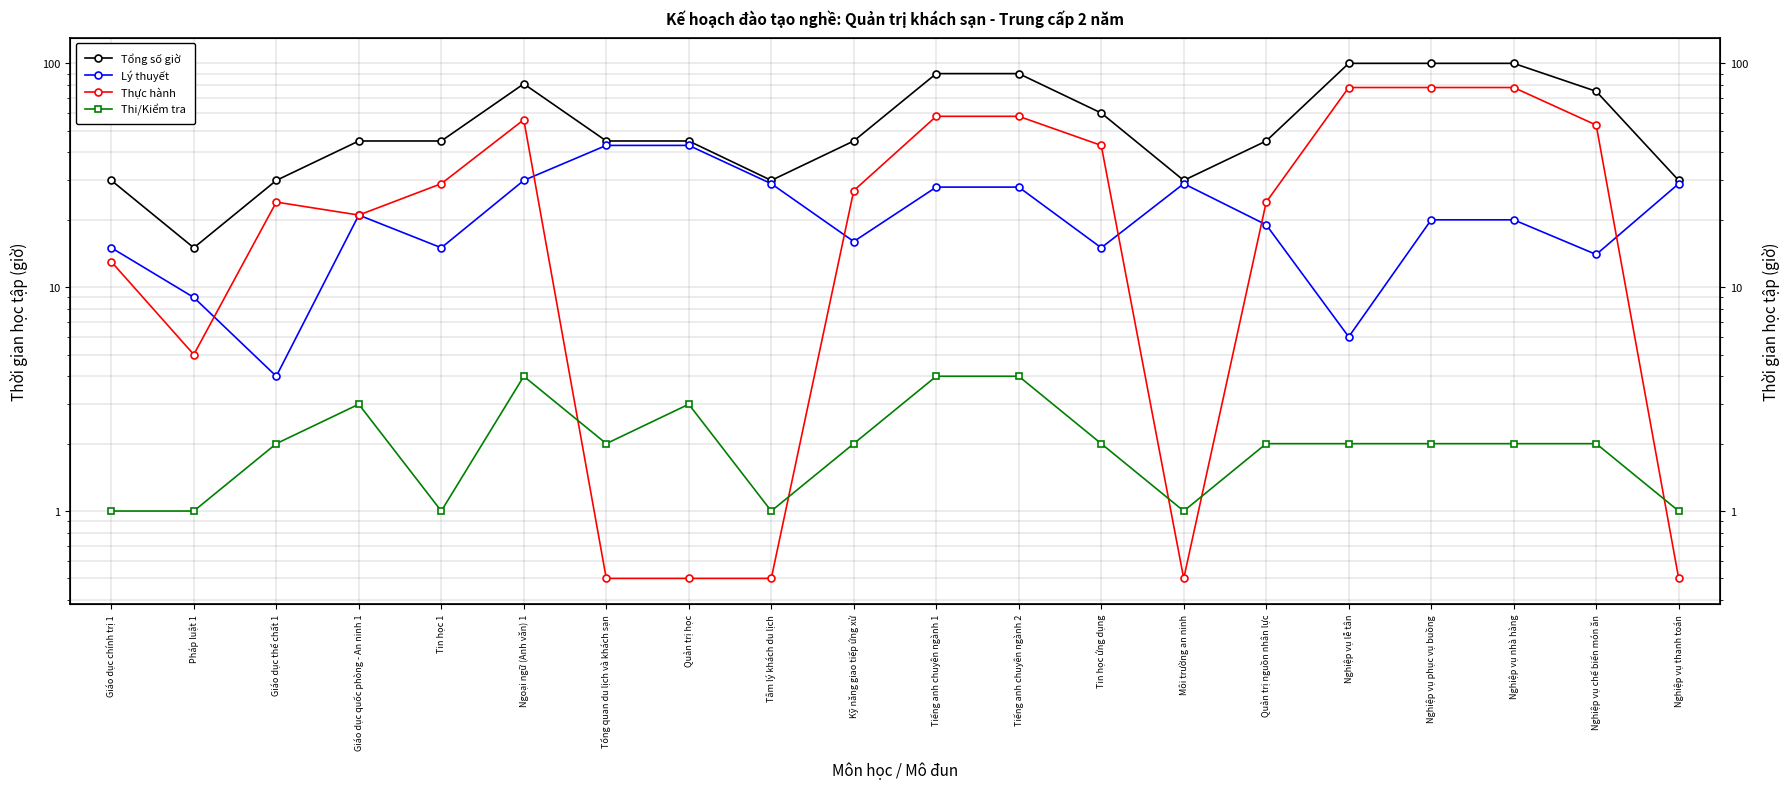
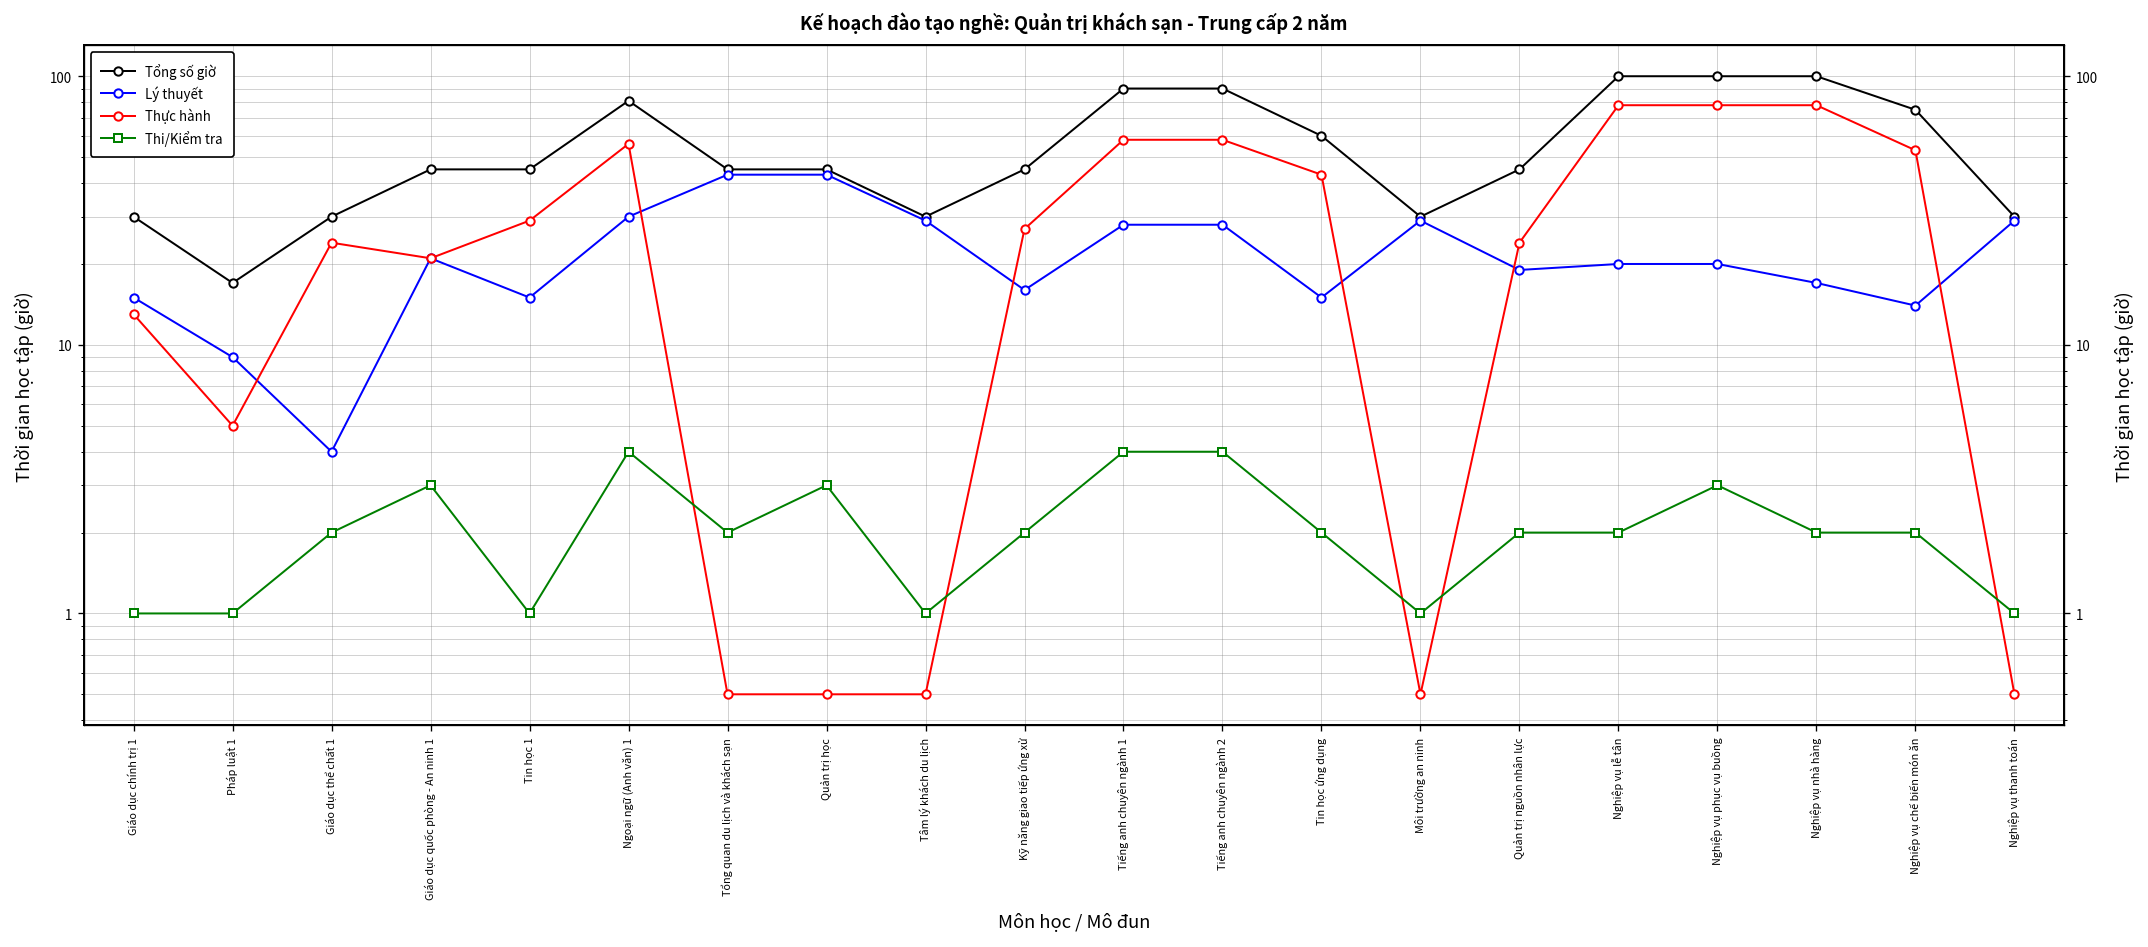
  {
    "Tổng số giờ": {
      "Giáo dục chính trị 1": 30,
-     "Pháp luật 1": 15,
+     "Pháp luật 1": 17,
      "Giáo dục thể chất 1": 30,
      "Giáo dục quốc phòng - An ninh 1": 45,
      "Tin học 1": 45,
      "Ngoại ngữ (Anh văn) 1": 81,
      "Tổng quan du lịch và khách sạn": 45,
      "Quản trị học": 45,
      "Tâm lý khách du lịch": 30,
      "Kỹ năng giao tiếp ứng xử": 45,
      "Tiếng anh chuyên ngành 1": 90,
      "Tiếng anh chuyên ngành 2": 90,
      "Tin học ứng dụng": 60,
      "Môi trường an ninh": 30,
      "Quản trị nguồn nhân lực": 45,
      "Nghiệp vụ lễ tân": 100,
      "Nghiệp vụ phục vụ buồng": 100,
      "Nghiệp vụ nhà hàng": 100,
      "Nghiệp vụ chế biến món ăn": 75,
      "Nghiệp vụ thanh toán": 30
    },
    "Lý thuyết": {
      "Giáo dục chính trị 1": 15,
      "Pháp luật 1": 9,
      "Giáo dục thể chất 1": 4,
      "Tin học 1": 15,
      "Ngoại ngữ (Anh văn) 1": 30,
      "Tổng quan du lịch và khách sạn": 43,
      "Quản trị học": 43,
      "Tâm lý khách du lịch": 29,
      "Kỹ năng giao tiếp ứng xử": 16,
      "Tiếng anh chuyên ngành 1": 28,
      "Tiếng anh chuyên ngành 2": 28,
      "Tin học ứng dụng": 15,
      "Môi trường an ninh": 29,
      "Quản trị nguồn nhân lực": 19,
-     "Nghiệp vụ lễ tân": 6,
+     "Nghiệp vụ lễ tân": 20,
      "Nghiệp vụ phục vụ buồng": 20,
-     "Nghiệp vụ nhà hàng": 20,
+     "Nghiệp vụ nhà hàng": 17,
      "Nghiệp vụ chế biến món ăn": 14,
      "Nghiệp vụ thanh toán": 29
    },
    "Thực hành": {
      "Giáo dục chính trị 1": 13,
      "Pháp luật 1": 5,
      "Giáo dục thể chất 1": 24,
      "Tin học 1": 29,
      "Ngoại ngữ (Anh văn) 1": 56,
      "Tổng quan du lịch và khách sạn": 0.50,
      "Quản trị học": 0.50,
      "Tâm lý khách du lịch": 0.50,
      "Kỹ năng giao tiếp ứng xử": 27,
      "Tiếng anh chuyên ngành 1": 58,
      "Tiếng anh chuyên ngành 2": 58,
      "Tin học ứng dụng": 43,
      "Môi trường an ninh": 0.50,
      "Quản trị nguồn nhân lực": 24,
      "Nghiệp vụ lễ tân": 78,
      "Nghiệp vụ phục vụ buồng": 78,
      "Nghiệp vụ nhà hàng": 78,
      "Nghiệp vụ chế biến món ăn": 53,
      "Nghiệp vụ thanh toán": 0.50
    },
    "Thi/Kiểm tra": {
      "Giáo dục chính trị 1": 1,
      "Pháp luật 1": 1,
      "Giáo dục thể chất 1": 2,
      "Giáo dục quốc phòng - An ninh 1": 3,
      "Tin học 1": 1,
      "Ngoại ngữ (Anh văn) 1": 4,
      "Tổng quan du lịch và khách sạn": 2,
      "Quản trị học": 3,
      "Tâm lý khách du lịch": 1,
      "Kỹ năng giao tiếp ứng xử": 2,
      "Tiếng anh chuyên ngành 1": 4,
      "Tiếng anh chuyên ngành 2": 4,
      "Tin học ứng dụng": 2,
      "Môi trường an ninh": 1,
      "Quản trị nguồn nhân lực": 2,
      "Nghiệp vụ lễ tân": 2,
-     "Nghiệp vụ phục vụ buồng": 2,
+     "Nghiệp vụ phục vụ buồng": 3,
      "Nghiệp vụ nhà hàng": 2,
      "Nghiệp vụ chế biến món ăn": 2,
      "Nghiệp vụ thanh toán": 1
    }
  }
